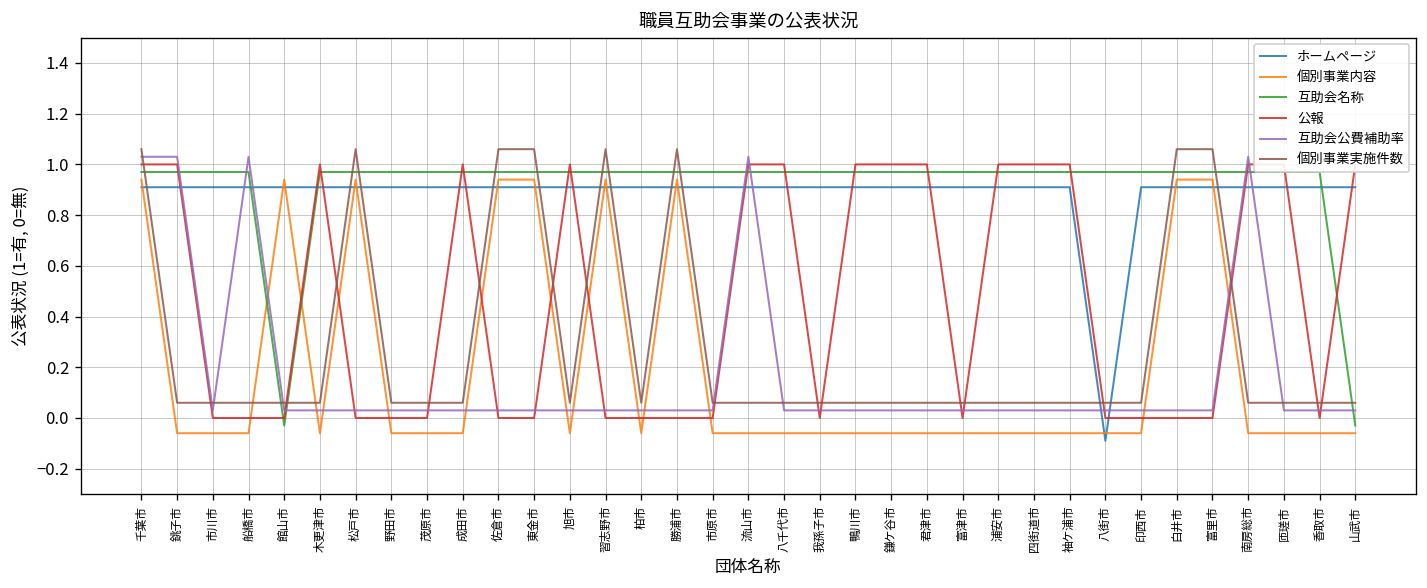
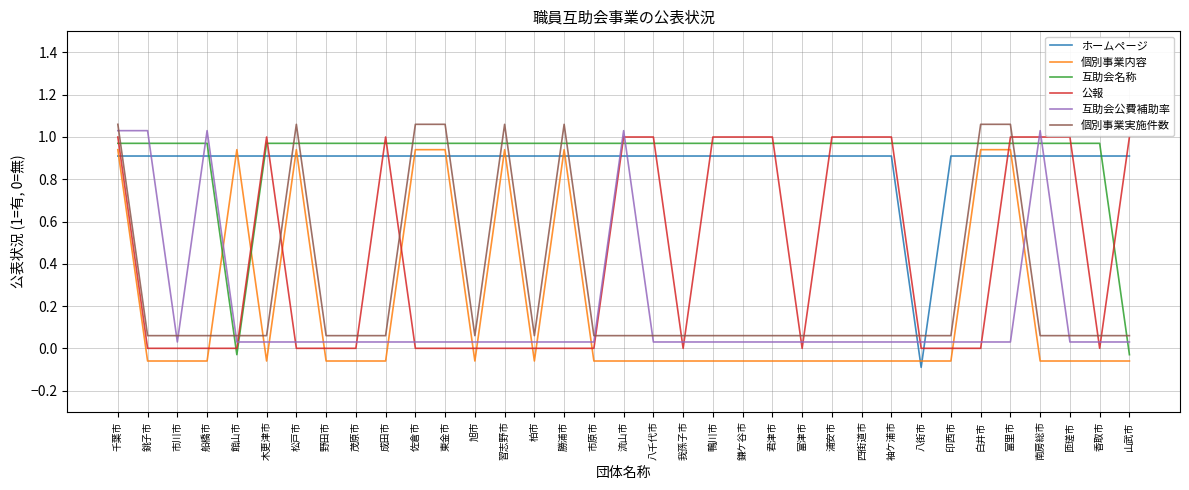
  {
    "公報": {
      "千葉市": 1,
-     "銚子市": 1,
+     "銚子市": 0,
      "市川市": 0,
      "船橋市": 0,
      "館山市": 0,
      "木更津市": 1,
      "松戸市": 0,
      "野田市": 0,
      "茂原市": 0,
      "成田市": 1,
      "佐倉市": 0,
      "東金市": 0,
-     "旭市": 1,
+     "旭市": 0,
      "習志野市": 0,
      "柏市": 0,
      "勝浦市": 0,
      "市原市": 0,
      "流山市": 1,
      "八千代市": 1,
      "我孫子市": 0,
      "鴨川市": 1,
      "鎌ケ谷市": 1,
      "君津市": 1,
      "富津市": 0,
      "浦安市": 1,
      "四街道市": 1,
      "袖ケ浦市": 1,
      "八街市": 0,
      "印西市": 0,
      "白井市": 0,
-     "富里市": 0,
+     "富里市": 1,
      "南房総市": 1,
      "匝瑳市": 1,
      "香取市": 0,
      "山武市": 1
    }
  }
